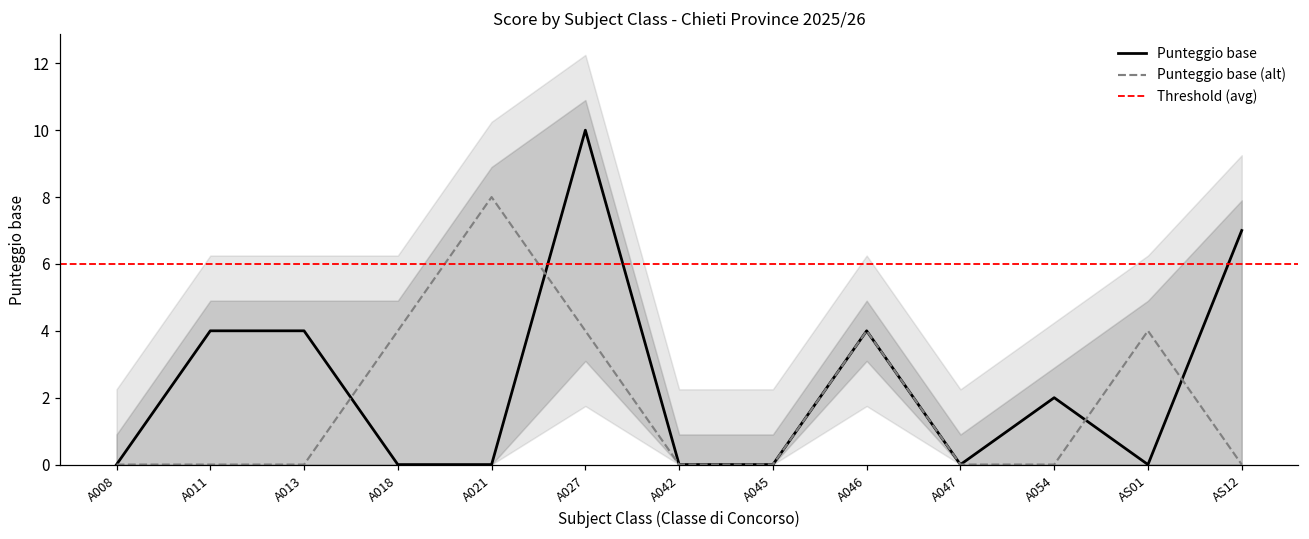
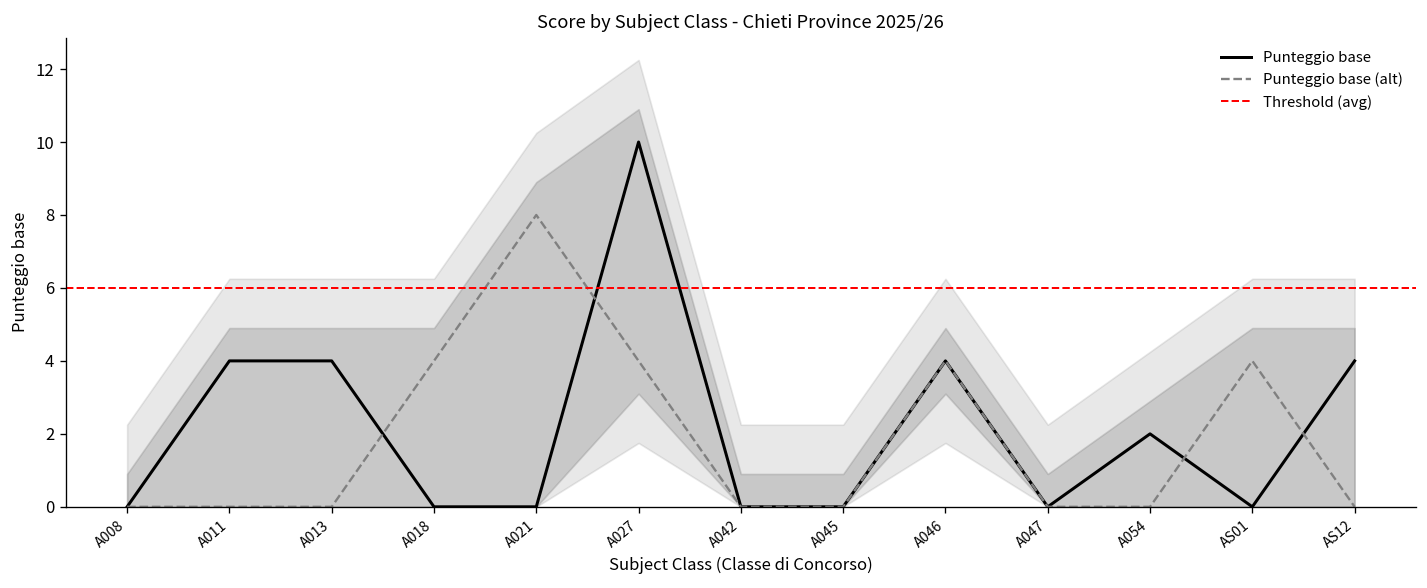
  {
    "Punteggio base": {
      "A011": 4,
      "A013": 4,
      "A018": 0,
      "A021": 0,
      "A027": 10,
      "A054": 2,
      "AS01": 0,
-     "AS12": 7
+     "AS12": 4
    }
  }
